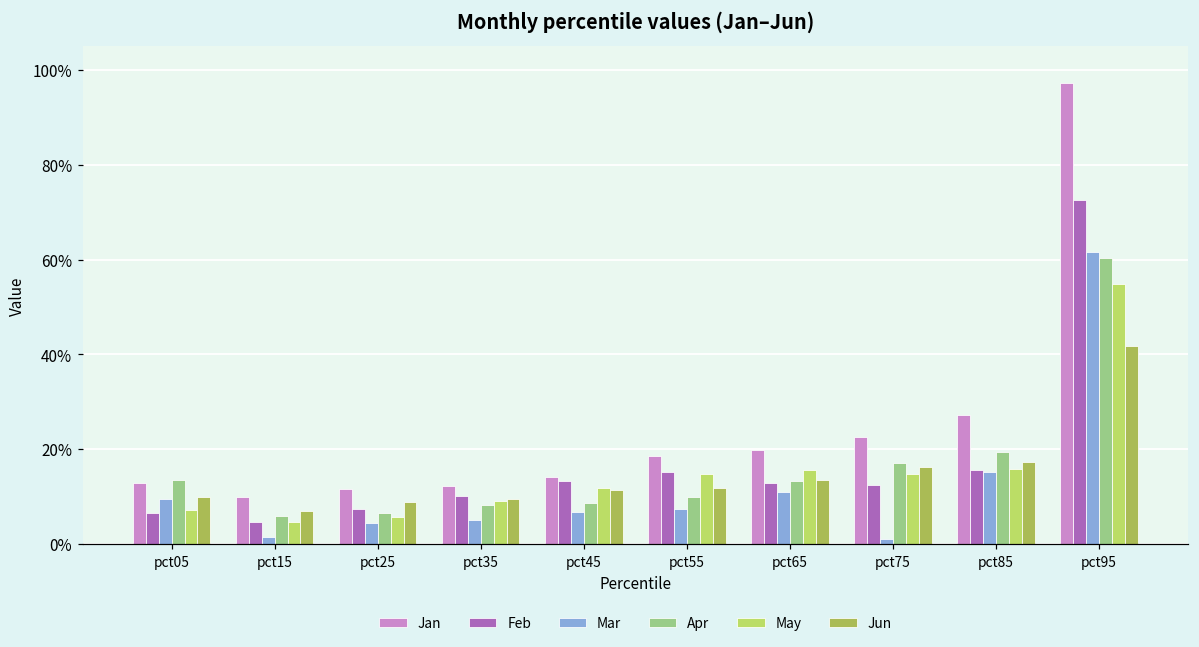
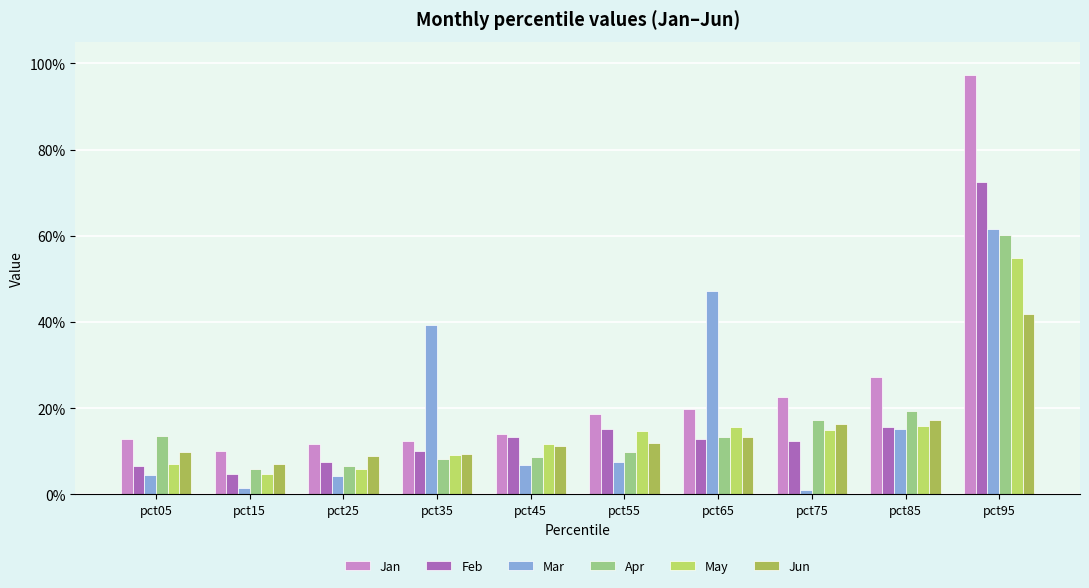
  {
    "Mar": {
-     "pct05": "10%",
+     "pct05": "5%",
      "pct15": "1%",
      "pct25": "4%",
-     "pct35": "5%",
+     "pct35": "39%",
      "pct45": "7%",
      "pct55": "7%",
-     "pct65": "11%",
+     "pct65": "47%",
      "pct75": "1%",
      "pct85": "15%",
      "pct95": "62%"
    }
  }
